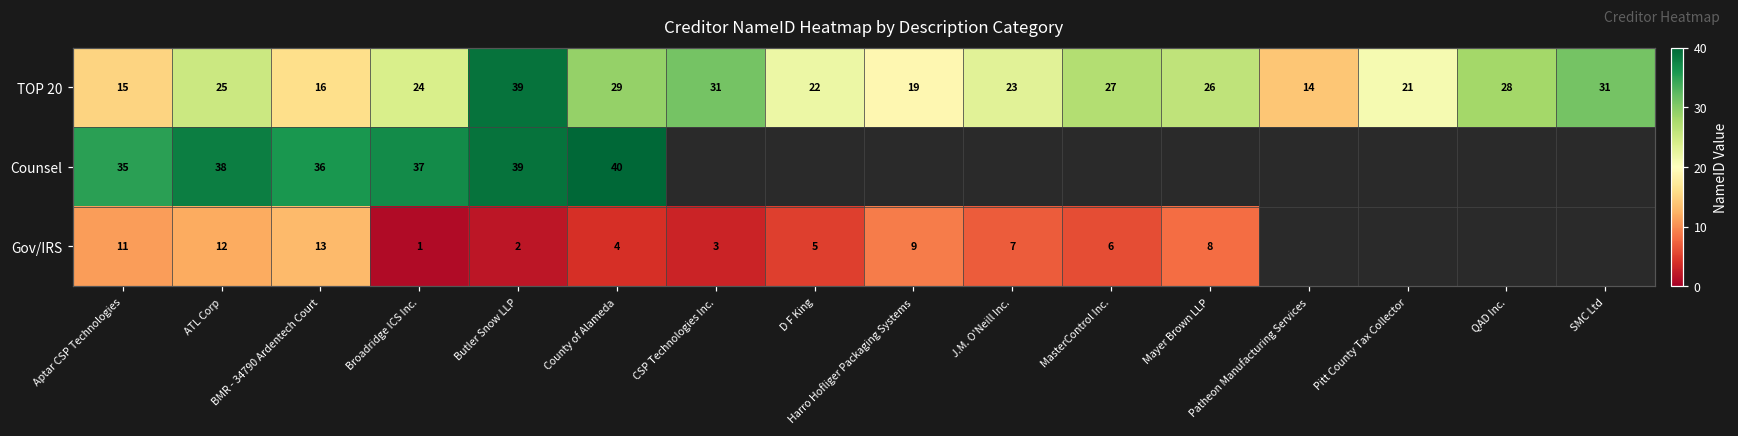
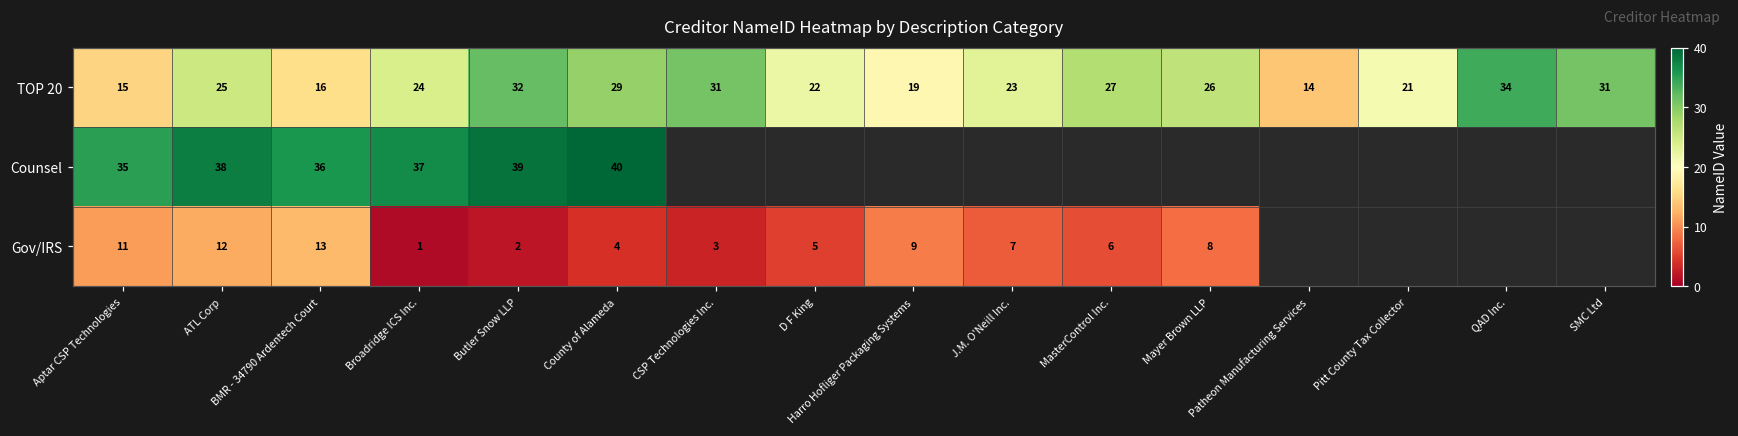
  {
    "TOP 20": {
      "Aptar CSP Technologies": 15,
      "ATL Corp": 25,
      "BMR - 34790 Ardentech Court": 16,
      "Broadridge ICS Inc.": 24,
-     "Butler Snow LLP": 39,
+     "Butler Snow LLP": 32,
      "County of Alameda": 29,
      "CSP Technologies Inc.": 31,
      "D F King": 22,
      "Harro Hofliger Packaging Systems": 19,
      "J.M. O'Neill Inc.": 23,
      "MasterControl Inc.": 27,
      "Mayer Brown LLP": 26,
      "Patheon Manufacturing Services": 14,
      "Pitt County Tax Collector": 21,
-     "QAD Inc.": 28,
+     "QAD Inc.": 34,
      "SMC Ltd": 31
    },
    "Counsel": {
      "Aptar CSP Technologies": 35,
      "ATL Corp": 38,
      "BMR - 34790 Ardentech Court": 36,
      "Broadridge ICS Inc.": 37,
      "Butler Snow LLP": 39,
      "County of Alameda": 40
    },
    "Gov/IRS": {
      "Aptar CSP Technologies": 11,
      "ATL Corp": 12,
      "BMR - 34790 Ardentech Court": 13,
      "Broadridge ICS Inc.": 1,
      "Butler Snow LLP": 2,
      "County of Alameda": 4,
      "CSP Technologies Inc.": 3,
      "D F King": 5,
      "Harro Hofliger Packaging Systems": 9,
      "J.M. O'Neill Inc.": 7,
      "MasterControl Inc.": 6,
      "Mayer Brown LLP": 8
    }
  }
